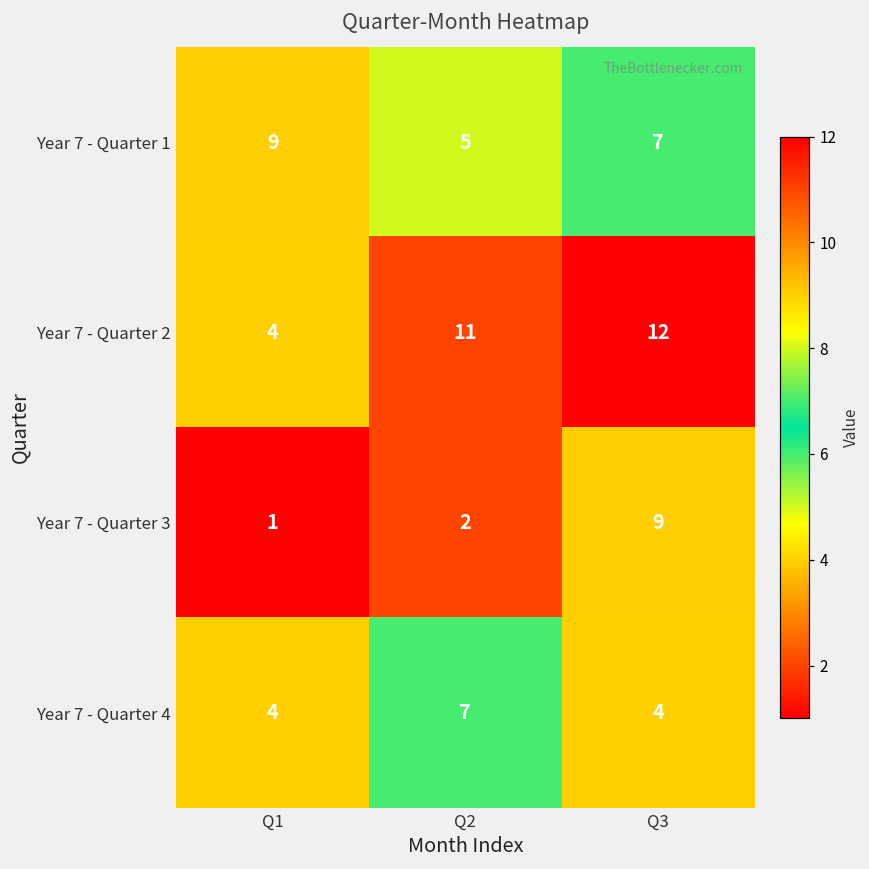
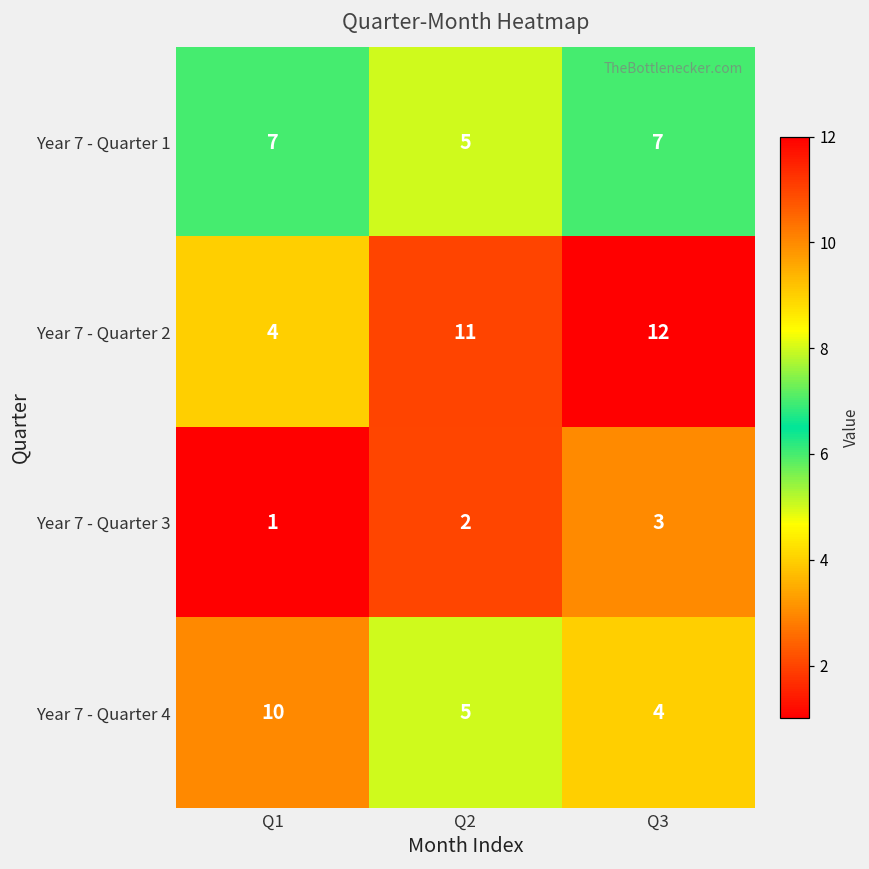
  {
    "Year 7 - Quarter 1": {
-     "Q1": 9,
+     "Q1": 7,
      "Q2": 5
    },
    "Year 7 - Quarter 2": {
      "Q1": 4,
      "Q2": 11,
      "Q3": 12
    },
    "Year 7 - Quarter 3": {
      "Q1": 1,
      "Q2": 2,
-     "Q3": 9
+     "Q3": 3
    },
    "Year 7 - Quarter 4": {
-     "Q1": 4,
-     "Q2": 7,
+     "Q1": 10,
+     "Q2": 5,
      "Q3": 4
    }
  }
